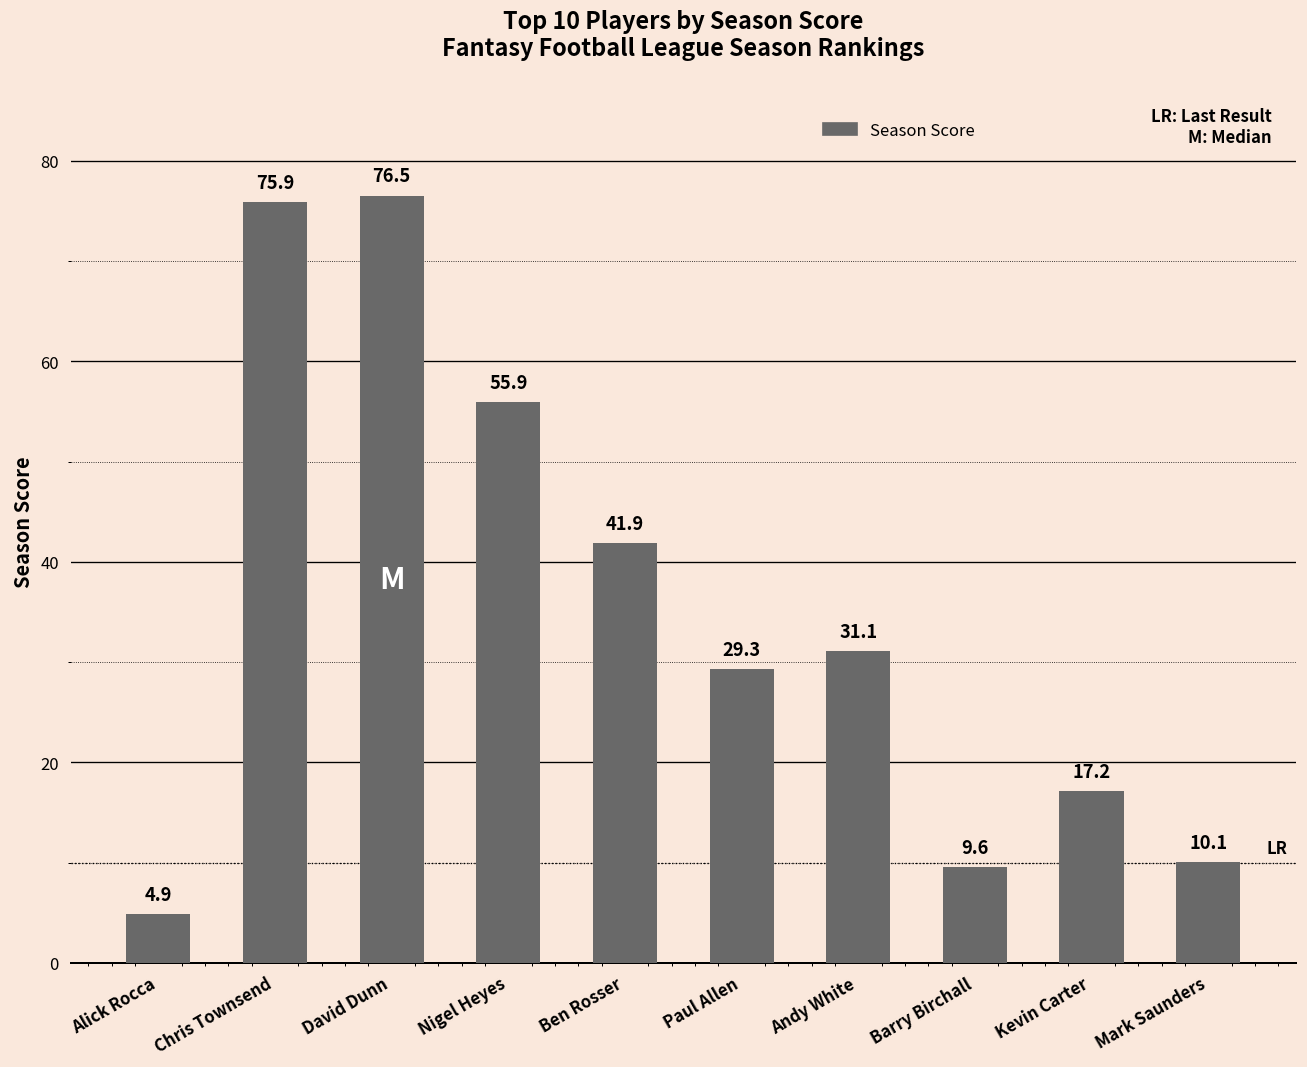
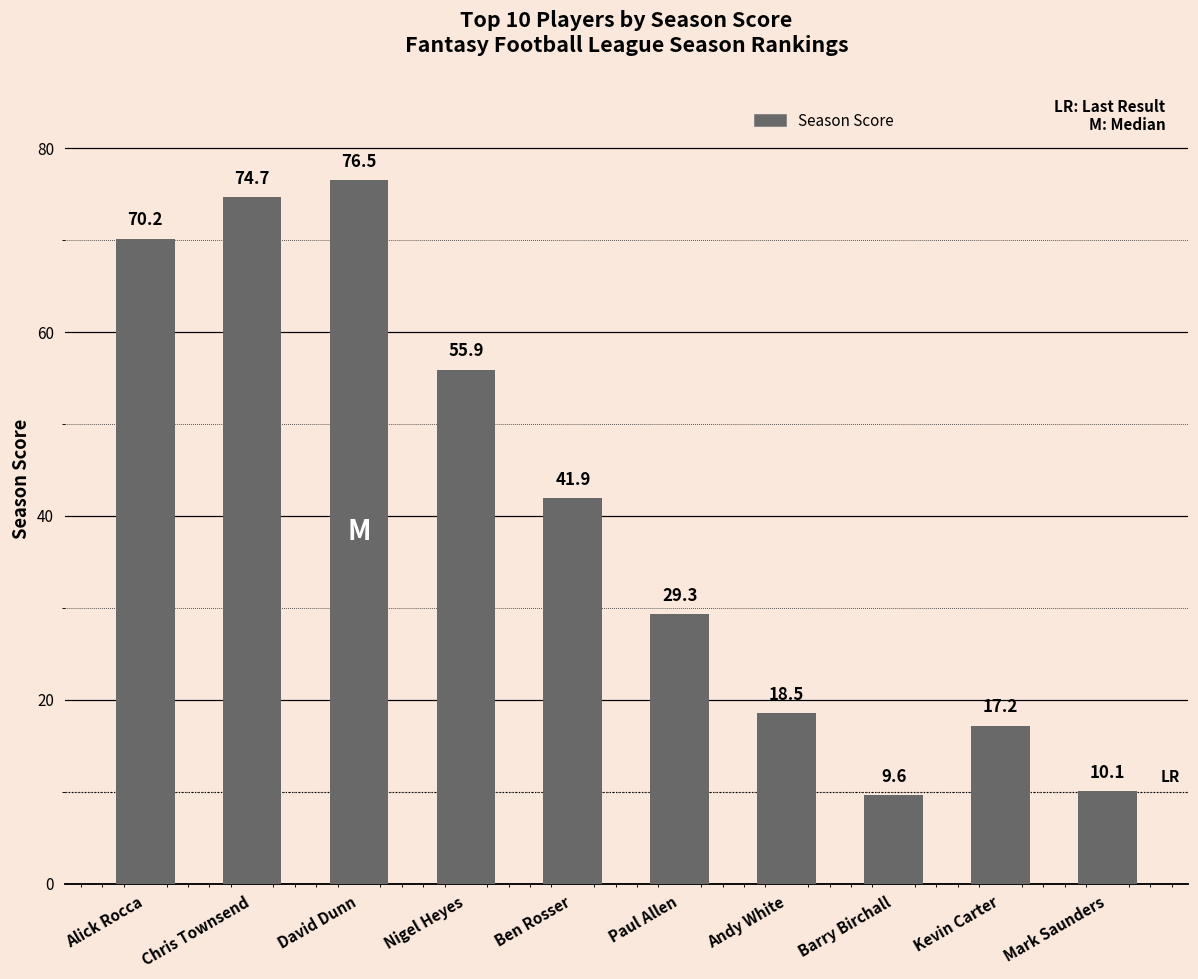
  {
-   "Alick Rocca": 4.9,
-   "Chris Townsend": 75.9,
+   "Alick Rocca": 70.2,
+   "Chris Townsend": 74.7,
    "David Dunn": 76.5,
    "Nigel Heyes": 55.9,
    "Ben Rosser": 41.9,
    "Paul Allen": 29.3,
-   "Andy White": 31.1,
+   "Andy White": 18.5,
    "Barry Birchall": 9.6,
    "Kevin Carter": 17.2,
    "Mark Saunders": 10.1
  }
